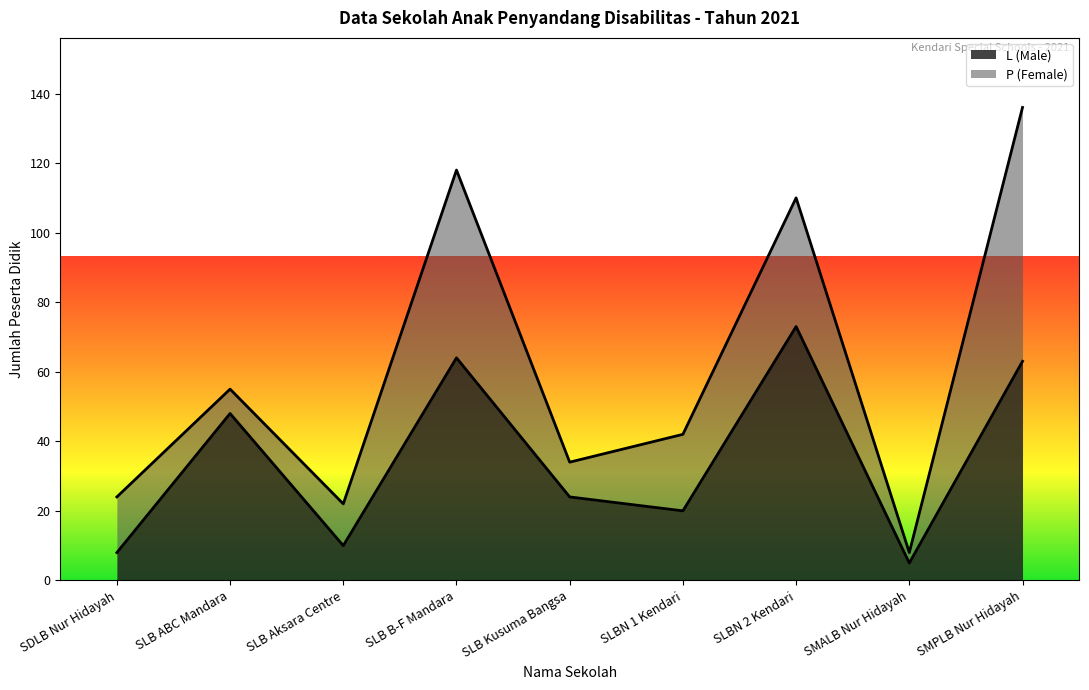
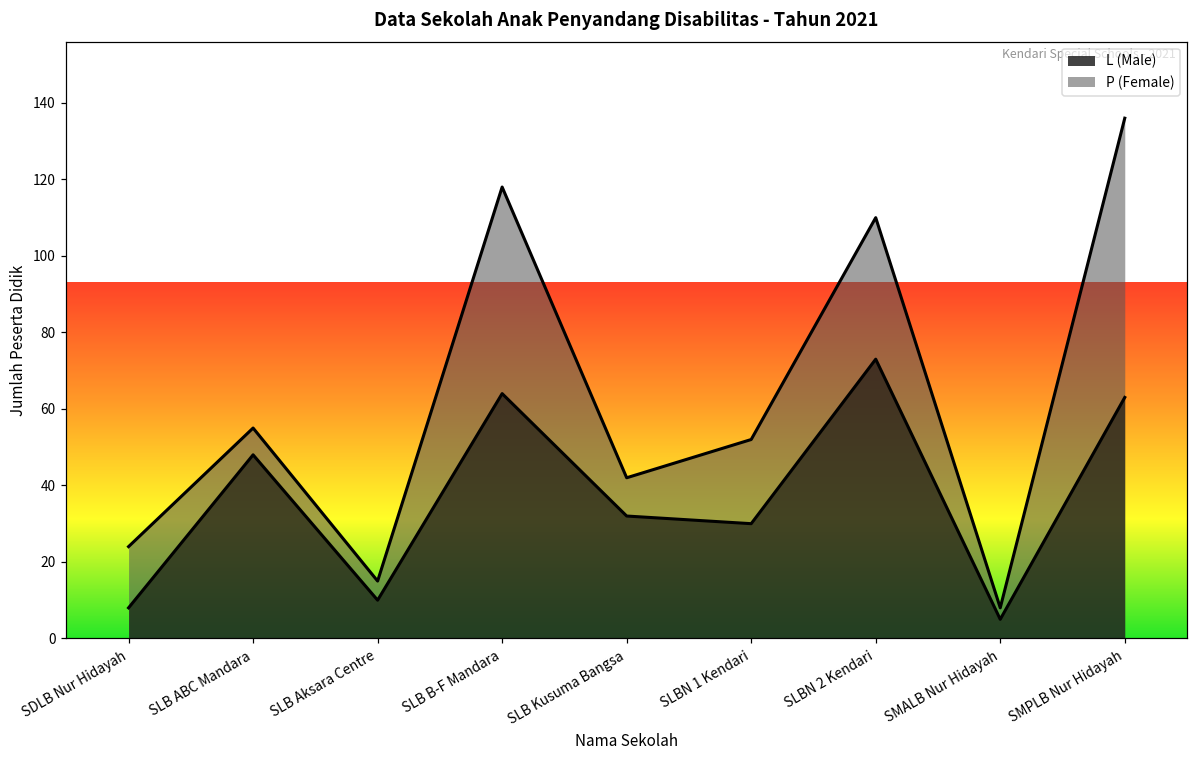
  {
    "L (Male)": {
      "SDLB Nur Hidayah": 8,
      "SLB ABC Mandara": 48,
      "SLB Aksara Centre": 10,
      "SLB B-F Mandara": 64,
-     "SLB Kusuma Bangsa": 24,
-     "SLBN 1 Kendari": 20,
+     "SLB Kusuma Bangsa": 32,
+     "SLBN 1 Kendari": 30,
      "SLBN 2 Kendari": 73,
      "SMALB Nur Hidayah": 5,
      "SMPLB Nur Hidayah": 63
    },
    "P (Female)": {
      "SDLB Nur Hidayah": 16,
      "SLB ABC Mandara": 7,
-     "SLB Aksara Centre": 12,
+     "SLB Aksara Centre": 5,
      "SLB B-F Mandara": 54,
      "SLB Kusuma Bangsa": 10,
      "SLBN 1 Kendari": 22,
      "SLBN 2 Kendari": 37,
      "SMALB Nur Hidayah": 3,
      "SMPLB Nur Hidayah": 73
    }
  }
